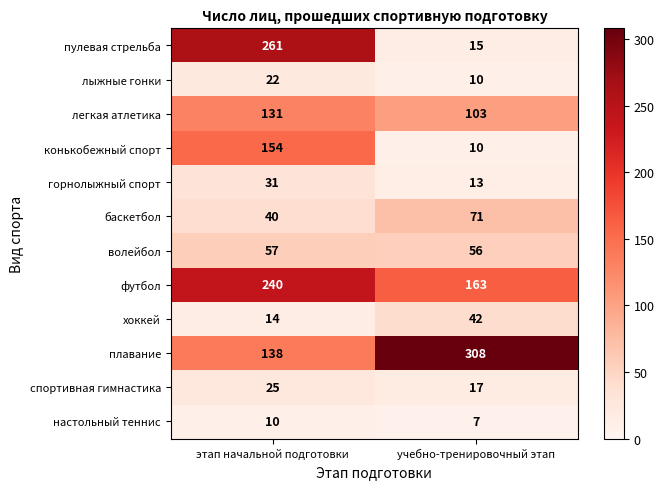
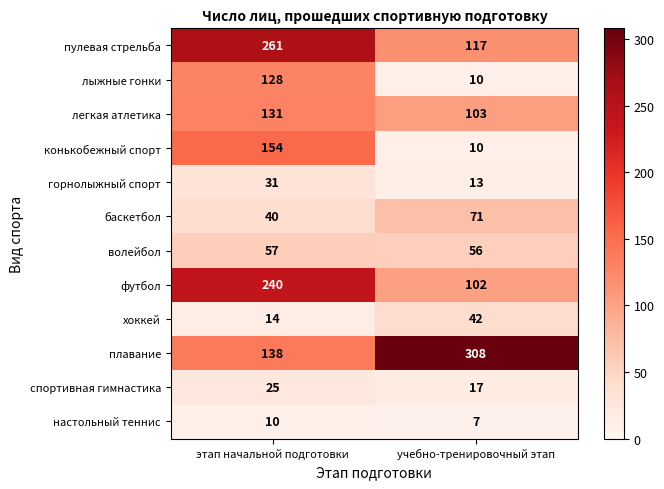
  {
    "пулевая стрельба": {
      "этап начальной подготовки": 261,
-     "учебно-тренировочный этап": 15
+     "учебно-тренировочный этап": 117
    },
    "лыжные гонки": {
-     "этап начальной подготовки": 22,
+     "этап начальной подготовки": 128,
      "учебно-тренировочный этап": 10
    },
    "легкая атлетика": {
      "этап начальной подготовки": 131,
      "учебно-тренировочный этап": 103
    },
    "конькобежный спорт": {
      "этап начальной подготовки": 154,
      "учебно-тренировочный этап": 10
    },
    "горнолыжный спорт": {
      "этап начальной подготовки": 31,
      "учебно-тренировочный этап": 13
    },
    "баскетбол": {
      "этап начальной подготовки": 40,
      "учебно-тренировочный этап": 71
    },
    "волейбол": {
      "этап начальной подготовки": 57,
      "учебно-тренировочный этап": 56
    },
    "футбол": {
      "этап начальной подготовки": 240,
-     "учебно-тренировочный этап": 163
+     "учебно-тренировочный этап": 102
    },
    "хоккей": {
      "этап начальной подготовки": 14,
      "учебно-тренировочный этап": 42
    },
    "плавание": {
      "этап начальной подготовки": 138,
      "учебно-тренировочный этап": 308
    },
    "спортивная гимнастика": {
      "этап начальной подготовки": 25,
      "учебно-тренировочный этап": 17
    },
    "настольный теннис": {
      "этап начальной подготовки": 10,
      "учебно-тренировочный этап": 7
    }
  }
